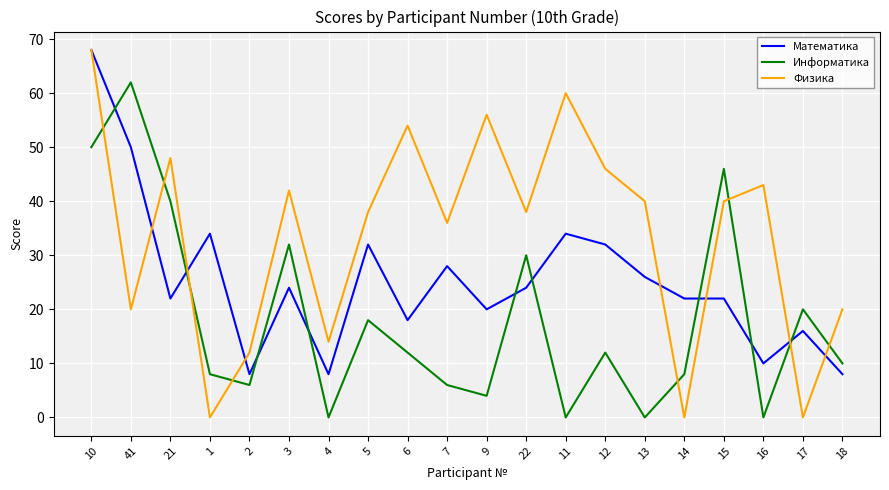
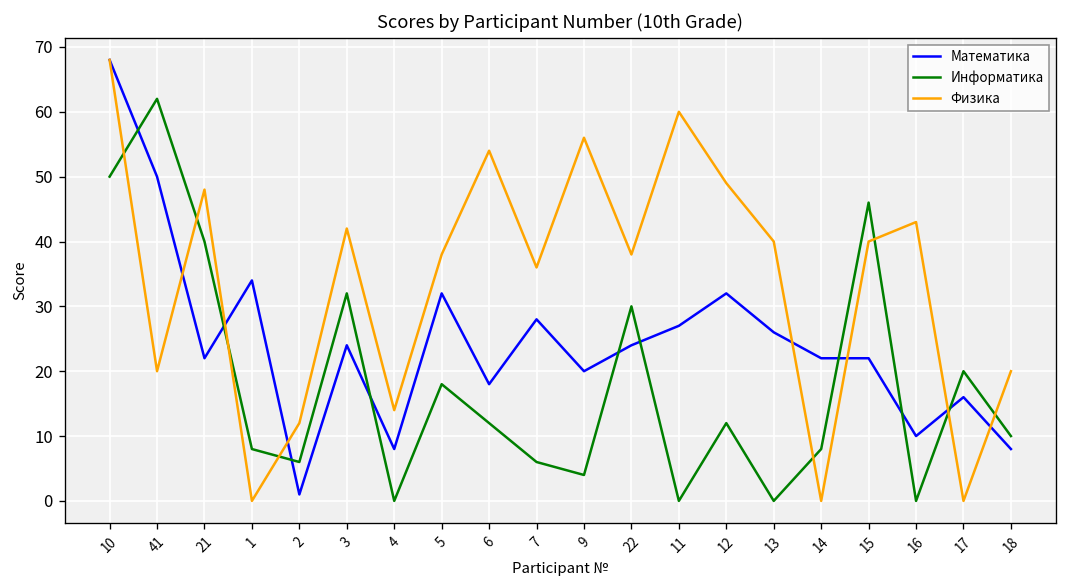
  {
    "Математика": {
      "41": 50,
      "21": 22,
      "1": 34,
-     "2": 8,
+     "2": 1,
      "3": 24,
      "4": 8,
      "5": 32,
      "6": 18,
      "7": 28,
      "9": 20,
      "22": 24,
-     "11": 34,
+     "11": 27,
      "12": 32,
      "13": 26,
      "14": 22,
      "15": 22,
      "16": 10,
      "17": 16,
      "18": 8
    },
    "Информатика": {
      "10": 50,
      "41": 62,
      "21": 40,
      "1": 8,
      "2": 6,
      "3": 32,
      "4": 0,
      "5": 18,
      "6": 12,
      "7": 6,
      "9": 4,
      "22": 30,
      "11": 0,
      "12": 12,
      "13": 0,
      "14": 8,
      "15": 46,
      "16": 0,
      "17": 20,
      "18": 10
    },
    "Физика": {
      "41": 20,
      "21": 48,
      "1": 0,
      "2": 12,
      "3": 42,
      "4": 14,
      "5": 38,
      "6": 54,
      "7": 36,
      "9": 56,
      "22": 38,
      "11": 60,
-     "12": 46,
+     "12": 49,
      "13": 40,
      "14": 0,
      "15": 40,
      "16": 43,
      "17": 0,
      "18": 20
    }
  }
